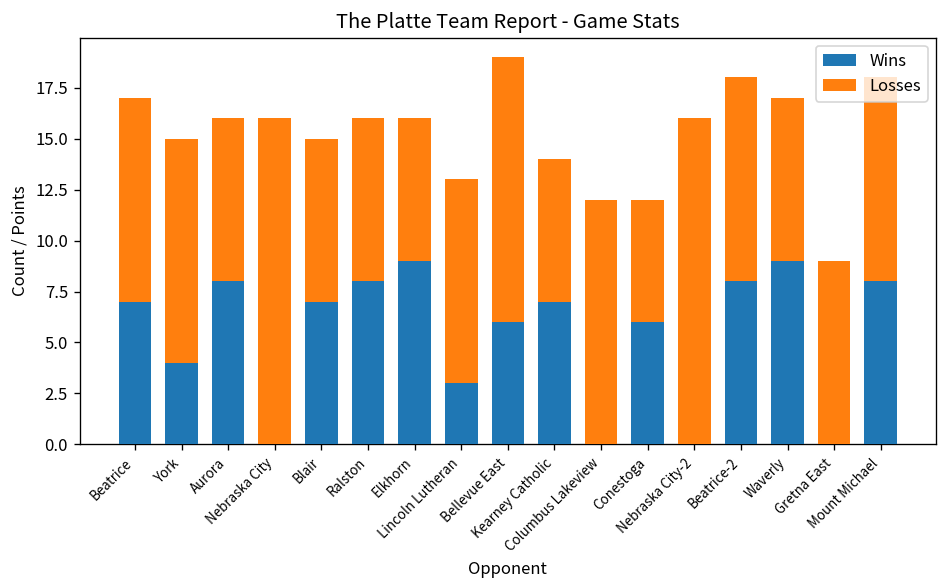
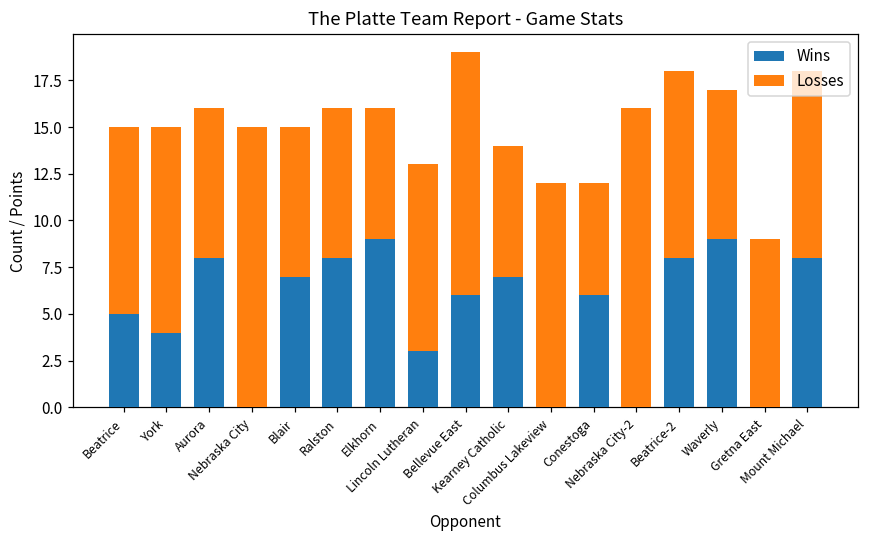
  {
    "Wins": {
-     "Beatrice": 7,
+     "Beatrice": 5,
      "York": 4,
      "Aurora": 8,
      "Nebraska City": 0,
      "Blair": 7,
      "Ralston": 8,
      "Elkhorn": 9,
      "Lincoln Lutheran": 3,
      "Bellevue East": 6,
      "Kearney Catholic": 7,
      "Columbus Lakeview": 0,
      "Conestoga": 6,
      "Nebraska City-2": 0,
      "Beatrice-2": 8,
      "Waverly": 9,
      "Gretna East": 0,
      "Mount Michael": 8
    },
    "Losses": {
      "Beatrice": 10,
      "York": 11,
      "Aurora": 8,
-     "Nebraska City": 16,
+     "Nebraska City": 15,
      "Blair": 8,
      "Ralston": 8,
      "Elkhorn": 7,
      "Lincoln Lutheran": 10,
      "Bellevue East": 13,
      "Kearney Catholic": 7,
      "Columbus Lakeview": 12,
      "Conestoga": 6,
      "Nebraska City-2": 16,
      "Beatrice-2": 10,
      "Waverly": 8,
      "Gretna East": 9
    }
  }
